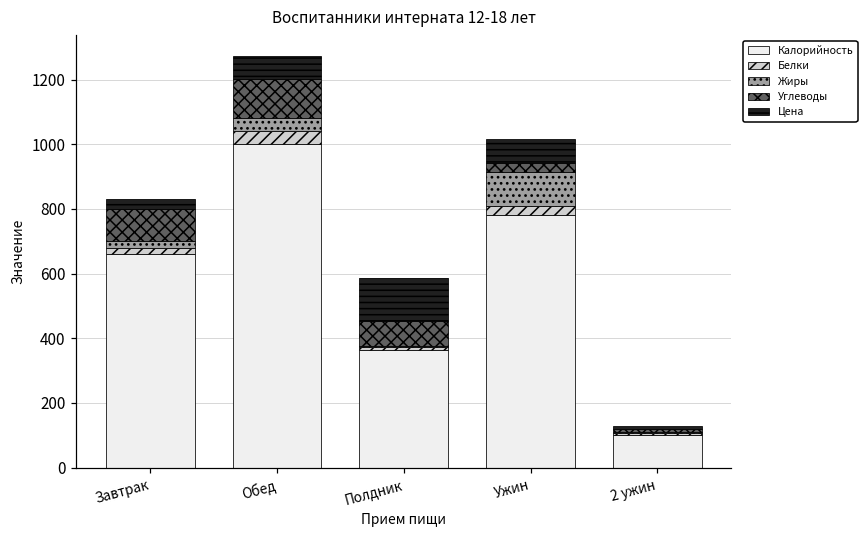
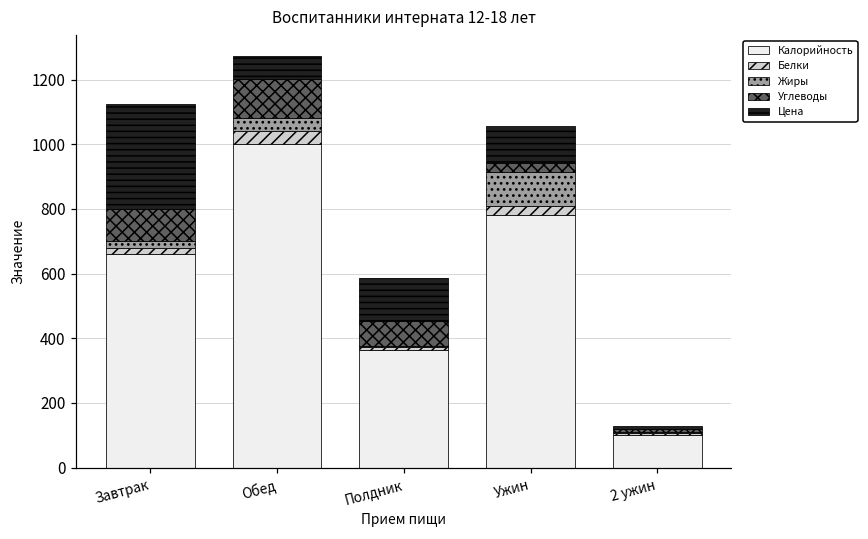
  {
    "Жиры": {
      "Завтрак": 20,
      "Обед": 40,
      "Ужин": 110
    },
    "Углеводы": {
      "Завтрак": 100,
      "Обед": 120,
      "Полдник": 80,
      "Ужин": 30
    },
    "Цена": {
-     "Завтрак": 30,
+     "Завтрак": 320,
      "Обед": 70,
      "Полдник": 130,
-     "Ужин": 70,
+     "Ужин": 110,
      "2 ужин": 10
    }
  }
